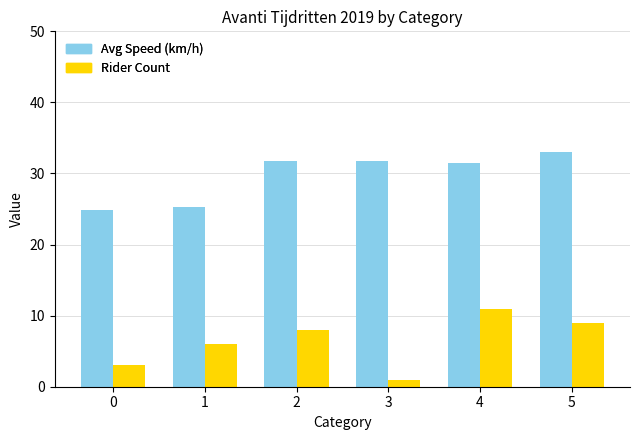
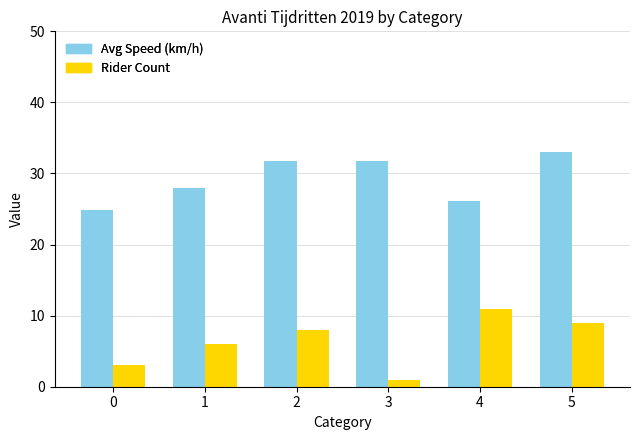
  {
    "Avg Speed (km/h)": {
      "0": 25,
-     "1": 25,
+     "1": 28,
      "2": 32,
      "3": 32,
-     "4": 32,
+     "4": 26,
      "5": 33
    },
    "Rider Count": {
      "0": 3,
      "1": 6,
      "2": 8,
      "3": 1,
      "4": 11,
      "5": 9
    }
  }
